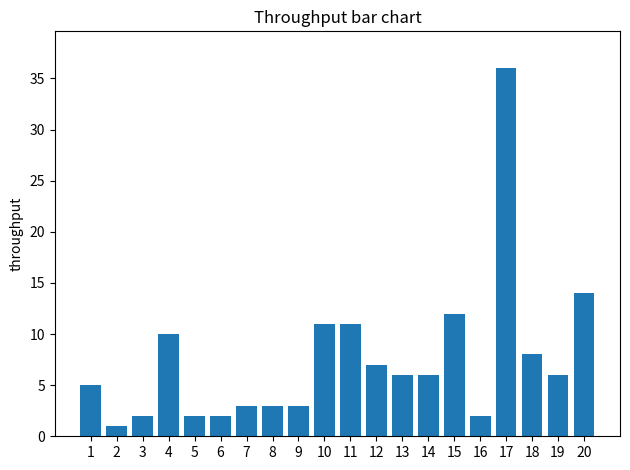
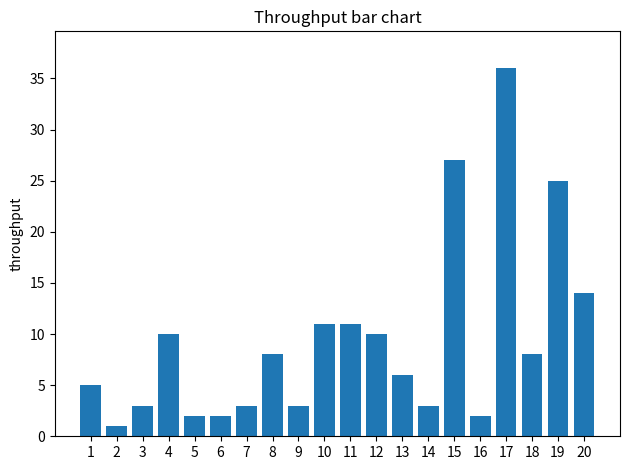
  {
    "1": 5,
    "2": 1,
-   "3": 2,
+   "3": 3,
    "4": 10,
    "5": 2,
    "6": 2,
    "7": 3,
-   "8": 3,
+   "8": 8,
    "9": 3,
    "10": 11,
    "11": 11,
-   "12": 7,
+   "12": 10,
    "13": 6,
-   "14": 6,
-   "15": 12,
+   "14": 3,
+   "15": 27,
    "16": 2,
    "17": 36,
    "18": 8,
-   "19": 6,
+   "19": 25,
    "20": 14
  }
